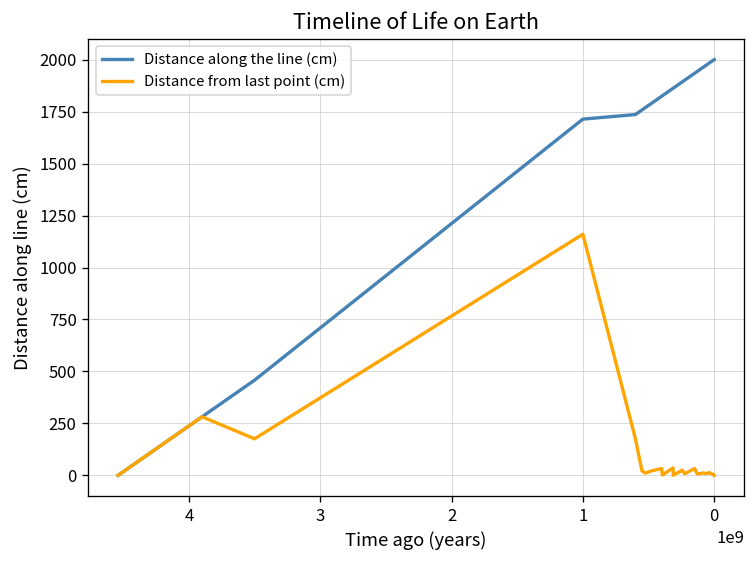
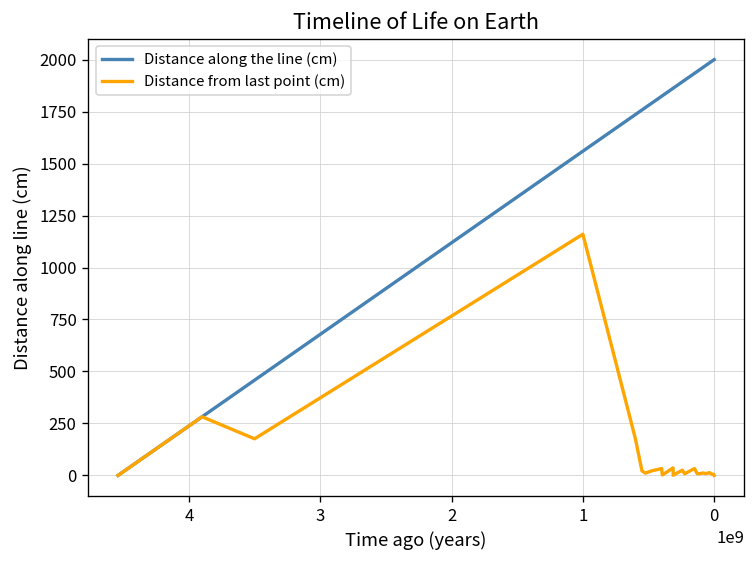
  {
    "Distance along the line (cm)": {
-     "1": 1710,
+     "1": 1560,
      "0": 2000
    },
    "Distance from last point (cm)": {
      "1": 1160,
      "0": 0
    }
  }
